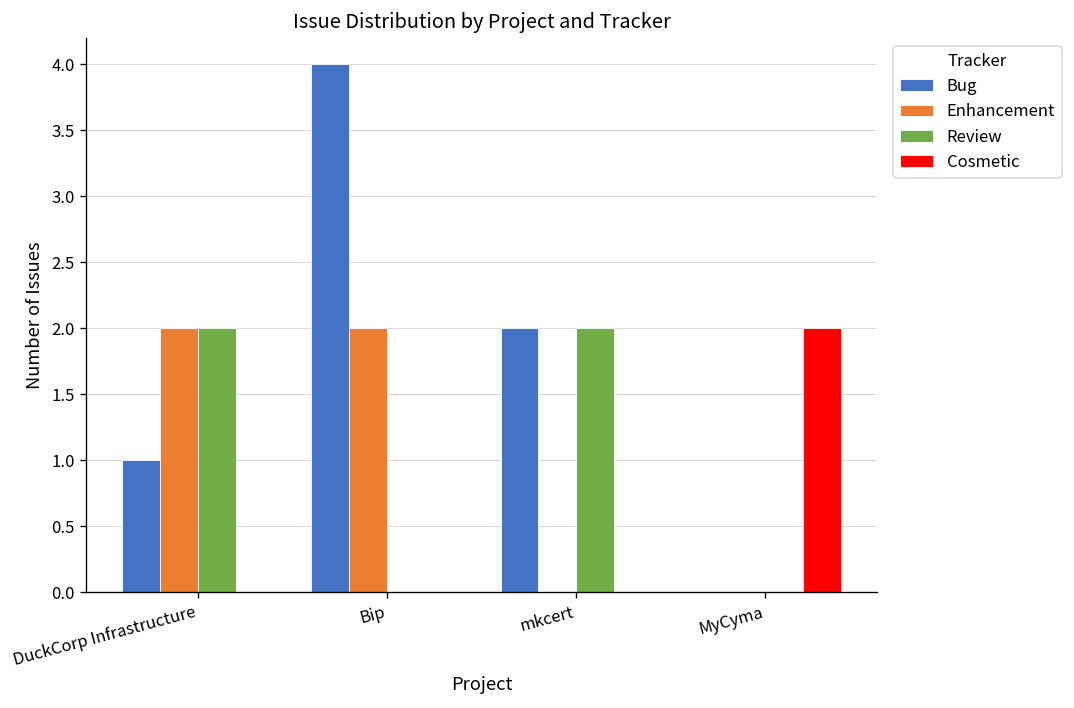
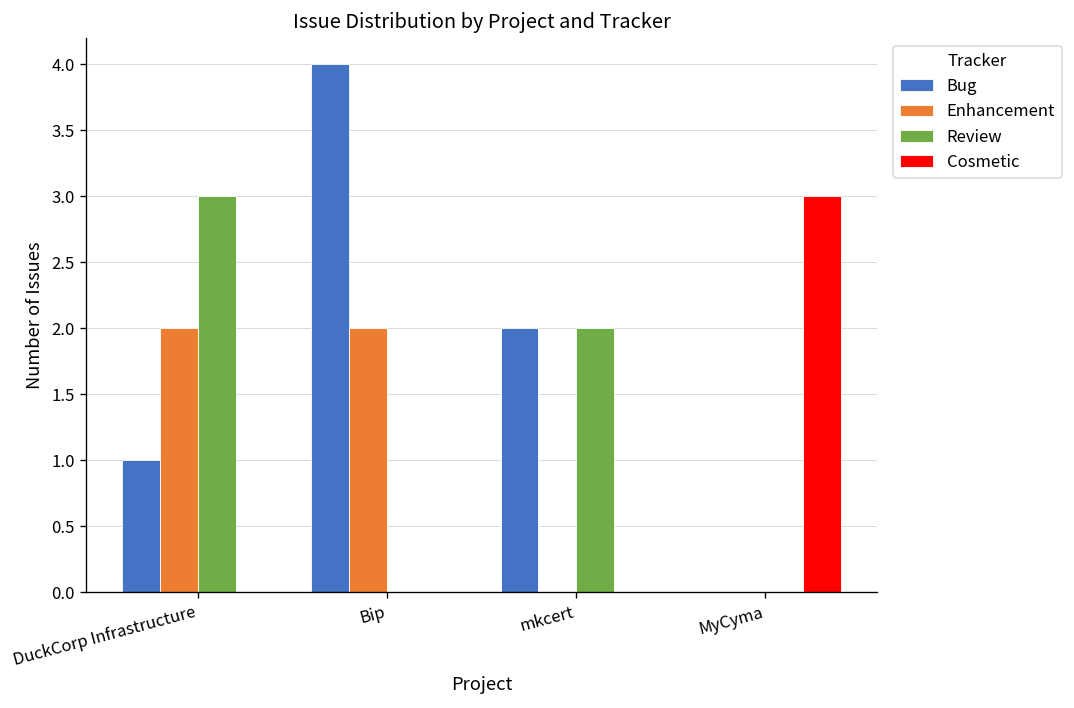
  {
    "Bug": {
      "DuckCorp Infrastructure": 1,
      "Bip": 4,
      "mkcert": 2,
      "MyCyma": 0
    },
    "Enhancement": {
      "DuckCorp Infrastructure": 2,
      "Bip": 2,
      "mkcert": 0,
      "MyCyma": 0
    },
    "Review": {
-     "DuckCorp Infrastructure": 2,
+     "DuckCorp Infrastructure": 3,
      "Bip": 0,
      "mkcert": 2,
      "MyCyma": 0
    },
    "Cosmetic": {
      "DuckCorp Infrastructure": 0,
      "Bip": 0,
      "mkcert": 0,
-     "MyCyma": 2
+     "MyCyma": 3
    }
  }
